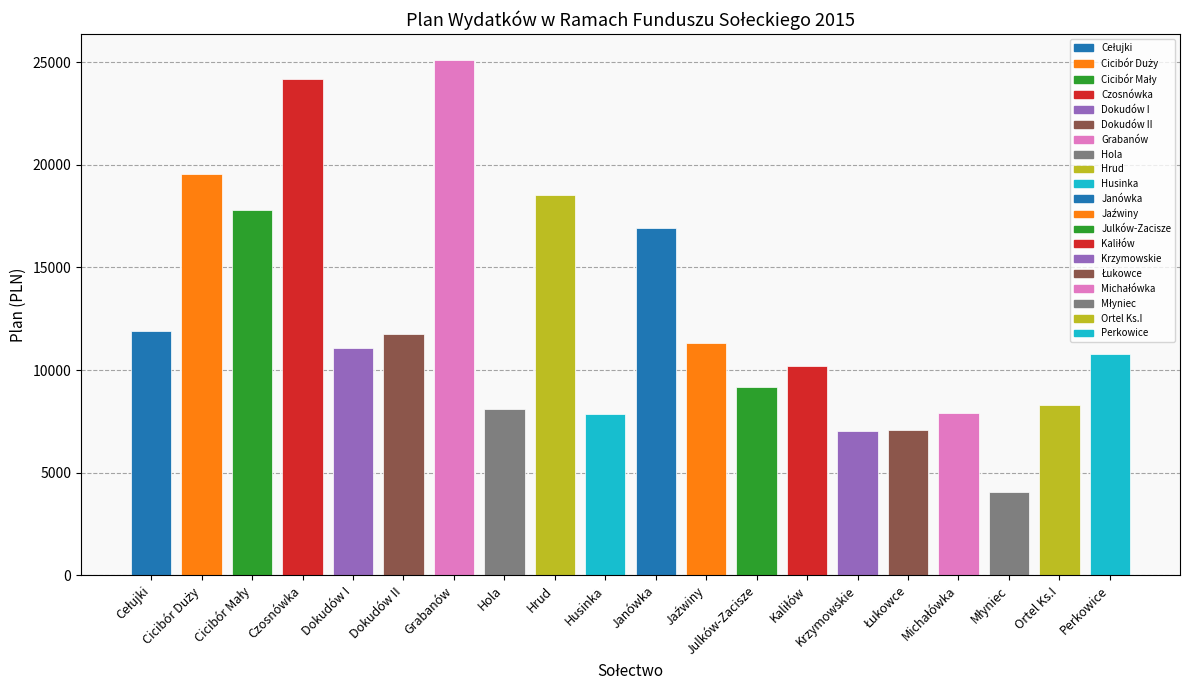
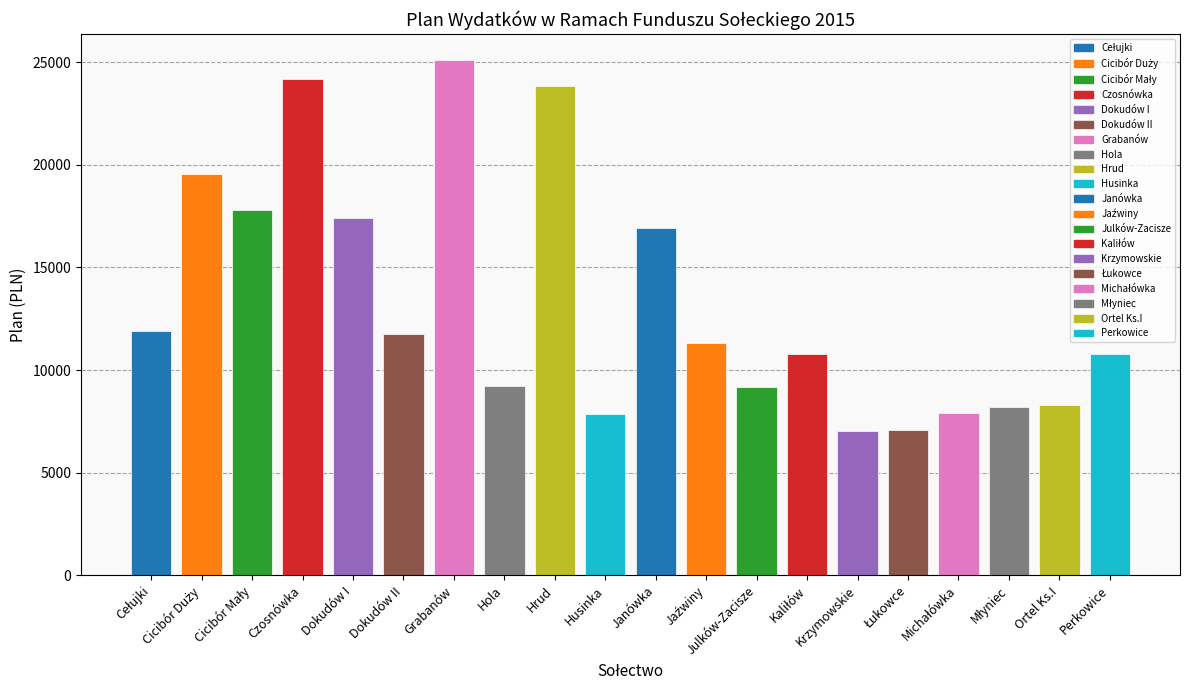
  {
    "Cełujki": 11900,
    "Cicibór Duży": 19600,
    "Cicibór Mały": 17800,
    "Czosnówka": 24200,
-   "Dokudów I": 11100,
+   "Dokudów I": 17400,
    "Dokudów II": 11700,
    "Grabanów": 25100,
-   "Hola": 8100,
-   "Hrud": 18500,
+   "Hola": 9200,
+   "Hrud": 23800,
    "Husinka": 7800,
    "Janówka": 16900,
    "Jaźwiny": 11300,
    "Julków-Zacisze": 9200,
-   "Kaliłów": 10200,
+   "Kaliłów": 10800,
    "Krzymowskie": 7000,
    "Łukowce": 7100,
    "Michałówka": 7900,
-   "Młyniec": 4000,
+   "Młyniec": 8200,
    "Ortel Ks.I": 8300,
    "Perkowice": 10800
  }
